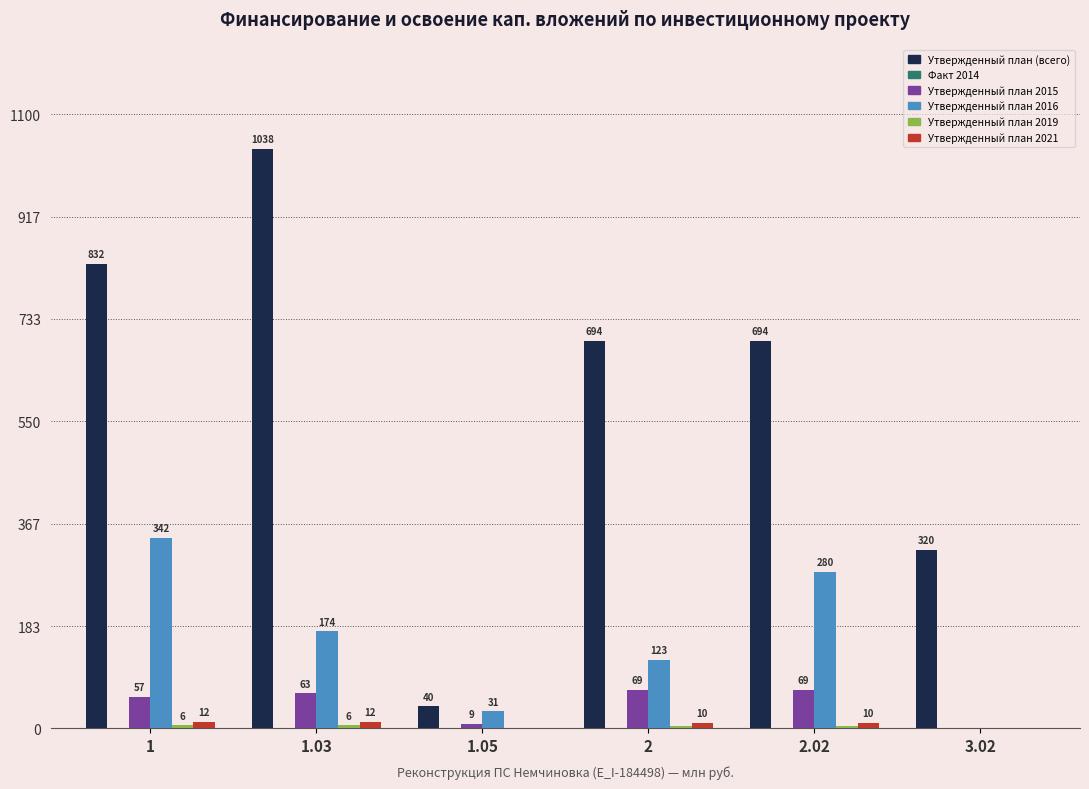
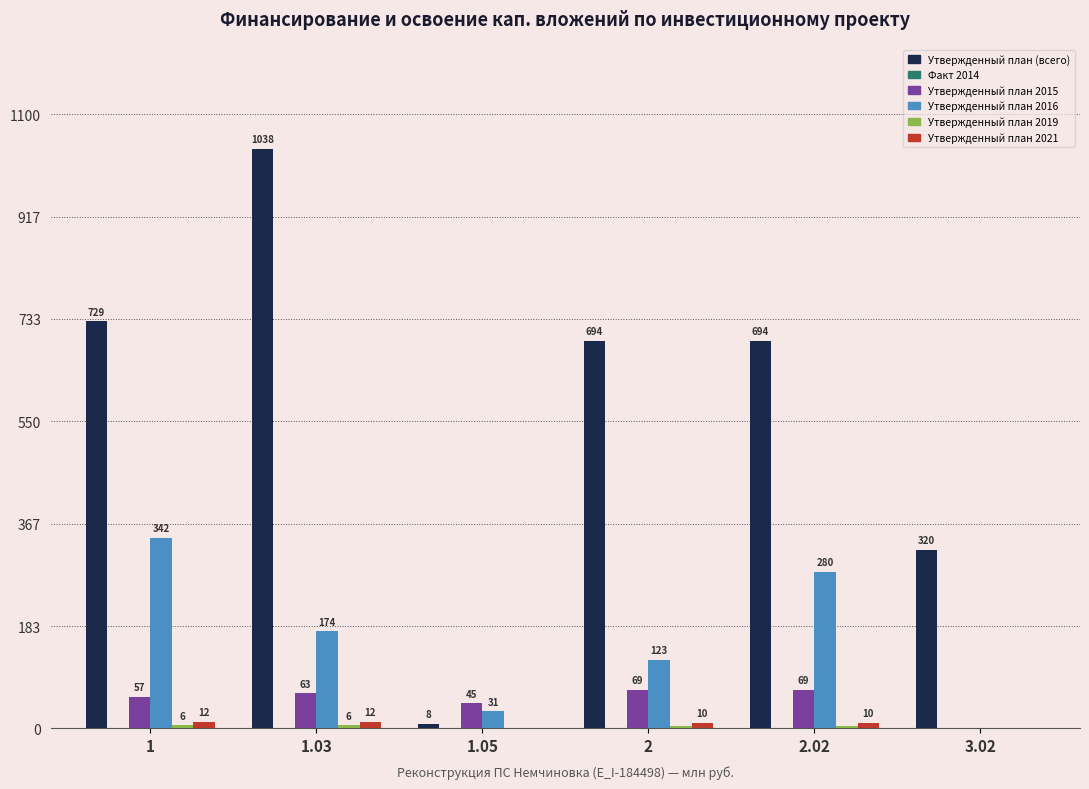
  {
    "Утвержденный план (всего)": {
-     "1": 832,
+     "1": 729,
      "1.03": 1038,
-     "1.05": 40,
+     "1.05": 8,
      "2": 694,
      "2.02": 694,
      "3.02": 320
    },
    "Факт 2014": {
      "1.05": 0,
      "3.02": 0
    },
    "Утвержденный план 2015": {
      "1": 57,
      "1.03": 63,
-     "1.05": 9,
+     "1.05": 45,
      "2": 69,
      "2.02": 69
    },
    "Утвержденный план 2016": {
      "1": 342,
      "1.03": 174,
      "1.05": 31,
      "2": 123,
      "2.02": 280
    },
    "Утвержденный план 2019": {
      "1": 6,
      "1.03": 6
    },
    "Утвержденный план 2021": {
      "1": 12,
      "1.03": 12,
      "2": 10,
      "2.02": 10
    }
  }
